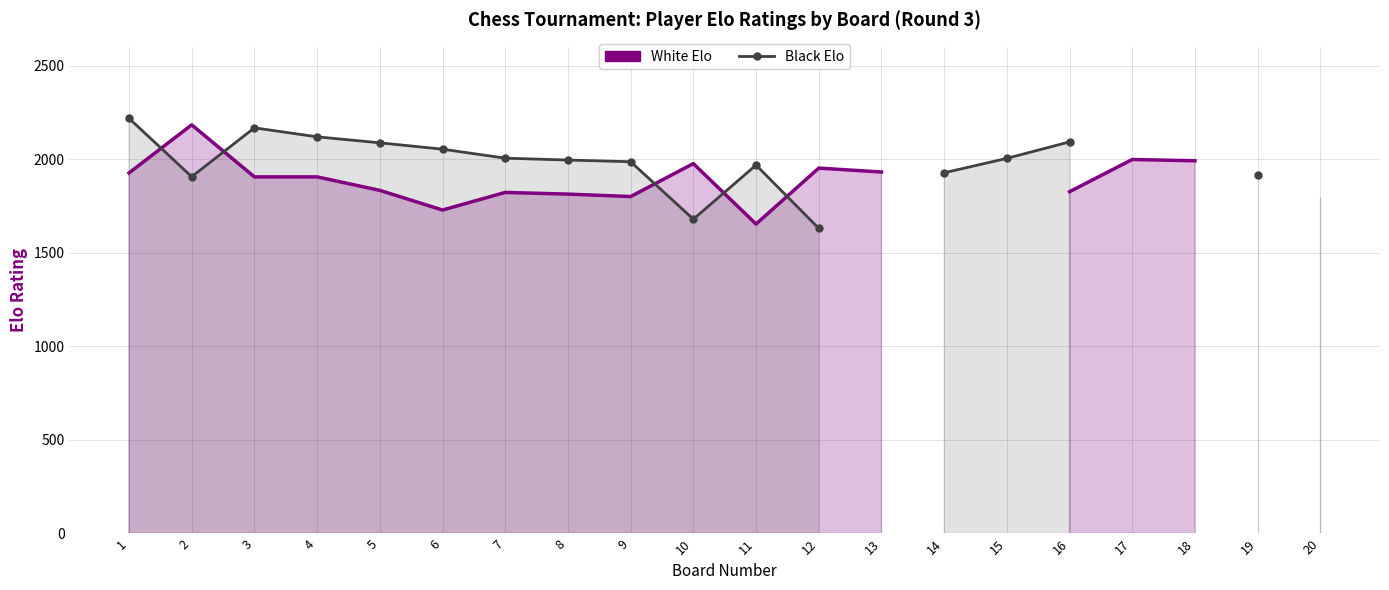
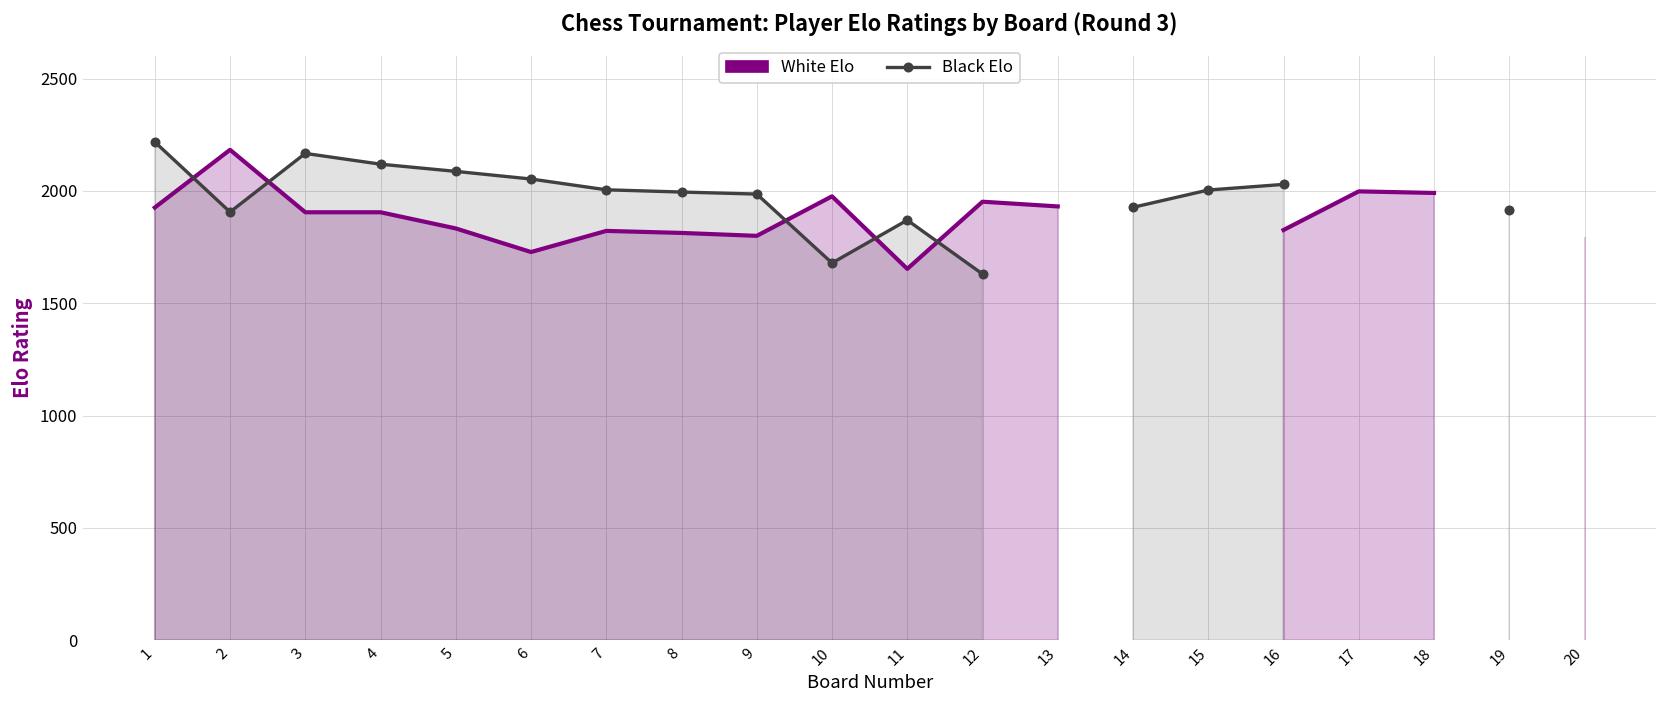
  {
    "White Elo": {
      "1": 1930,
      "2": 2180,
      "3": 1910,
      "4": 1910,
      "5": 1830,
      "6": 1730,
      "7": 1820,
      "8": 1810,
      "9": 1800,
      "10": 1980,
      "11": 1650,
      "12": 1950,
      "13": 1930,
      "16": 1830,
      "17": 2000,
      "18": 1990,
      "20": 1800
    },
    "Black Elo": {
      "1": 2220,
      "2": 1910,
      "3": 2170,
      "4": 2120,
      "5": 2090,
      "6": 2050,
      "7": 2010,
      "8": 2000,
      "9": 1990,
      "10": 1680,
-     "11": 1970,
+     "11": 1870,
      "12": 1630,
      "14": 1930,
      "15": 2000,
-     "16": 2090,
+     "16": 2030,
      "19": 1910
    }
  }
